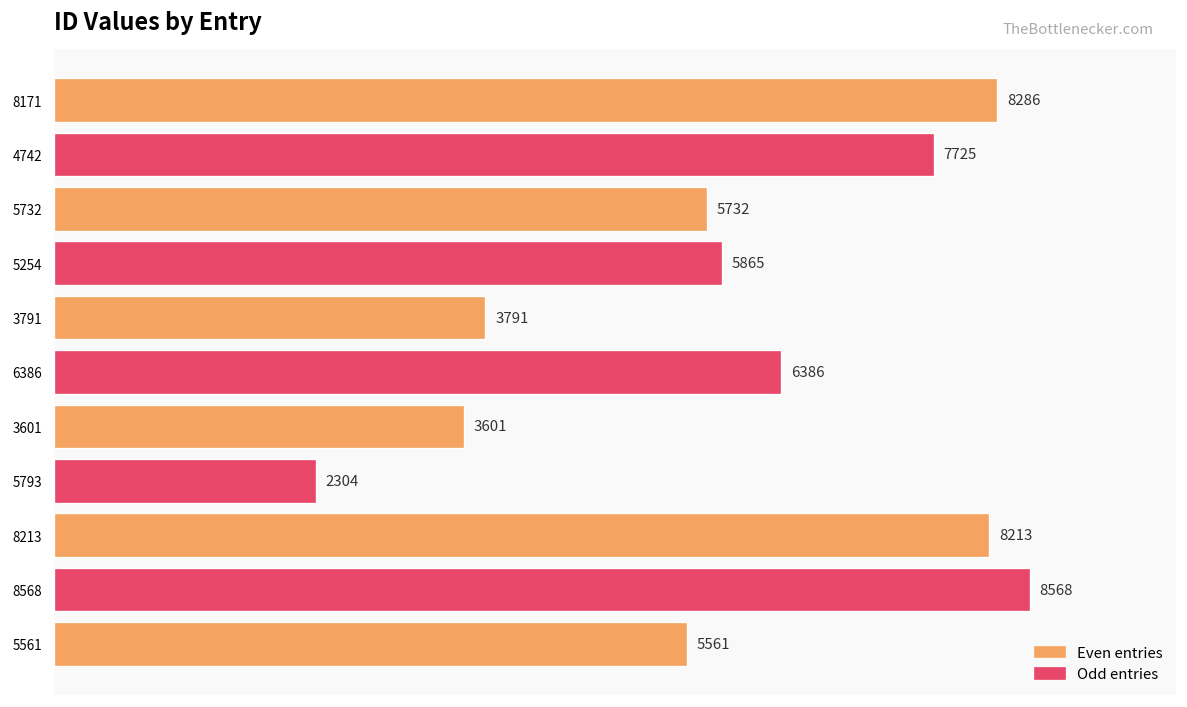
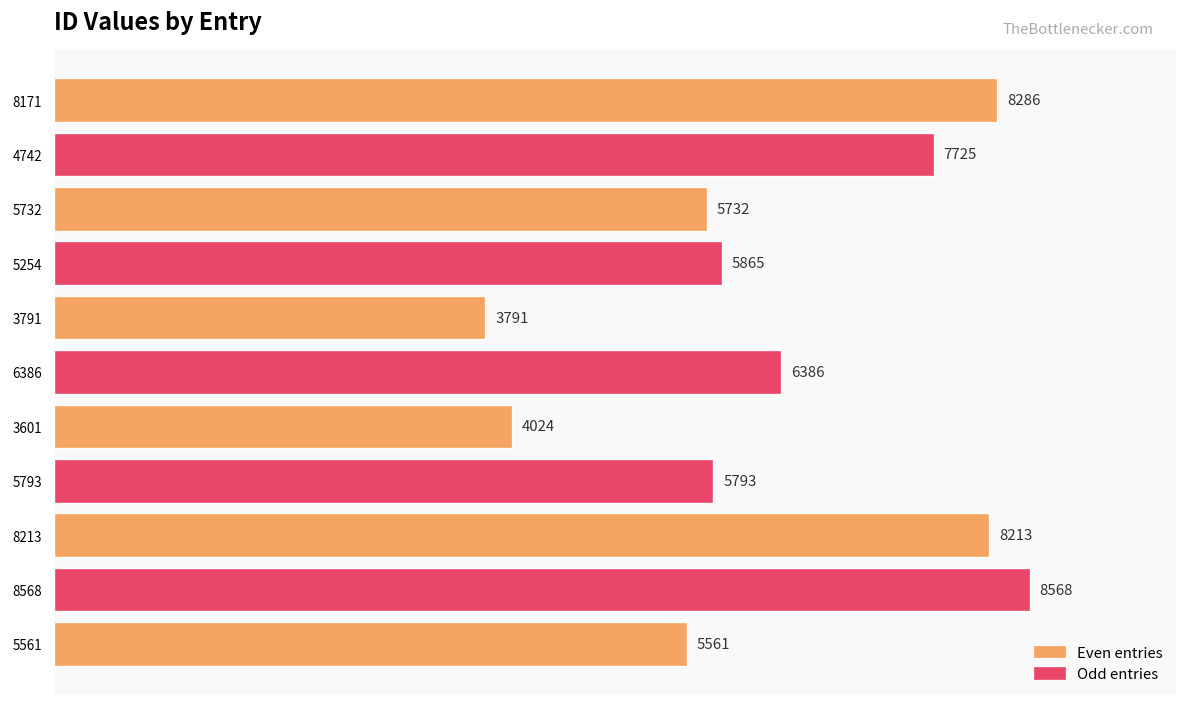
  {
    "8171": 8286,
    "4742": 7725,
    "5732": 5732,
    "5254": 5865,
    "3791": 3791,
    "6386": 6386,
-   "3601": 3601,
-   "5793": 2304,
+   "3601": 4024,
+   "5793": 5793,
    "8213": 8213,
    "8568": 8568,
    "5561": 5561
  }
